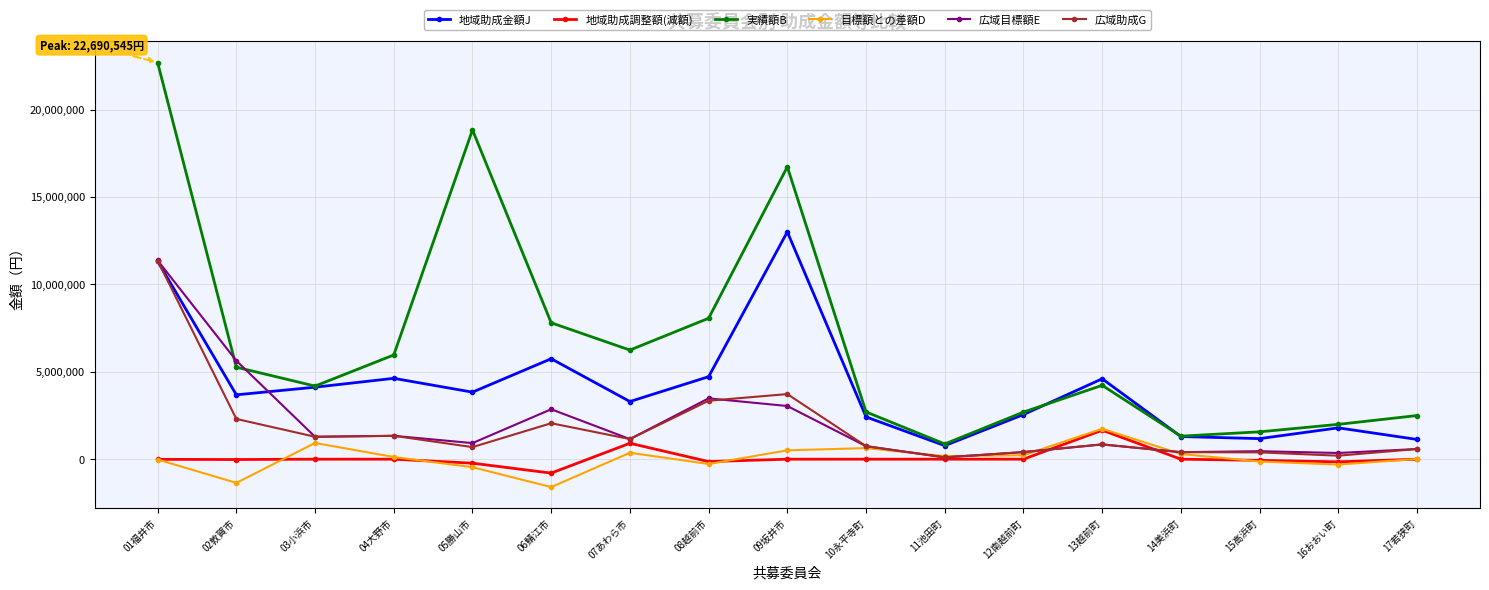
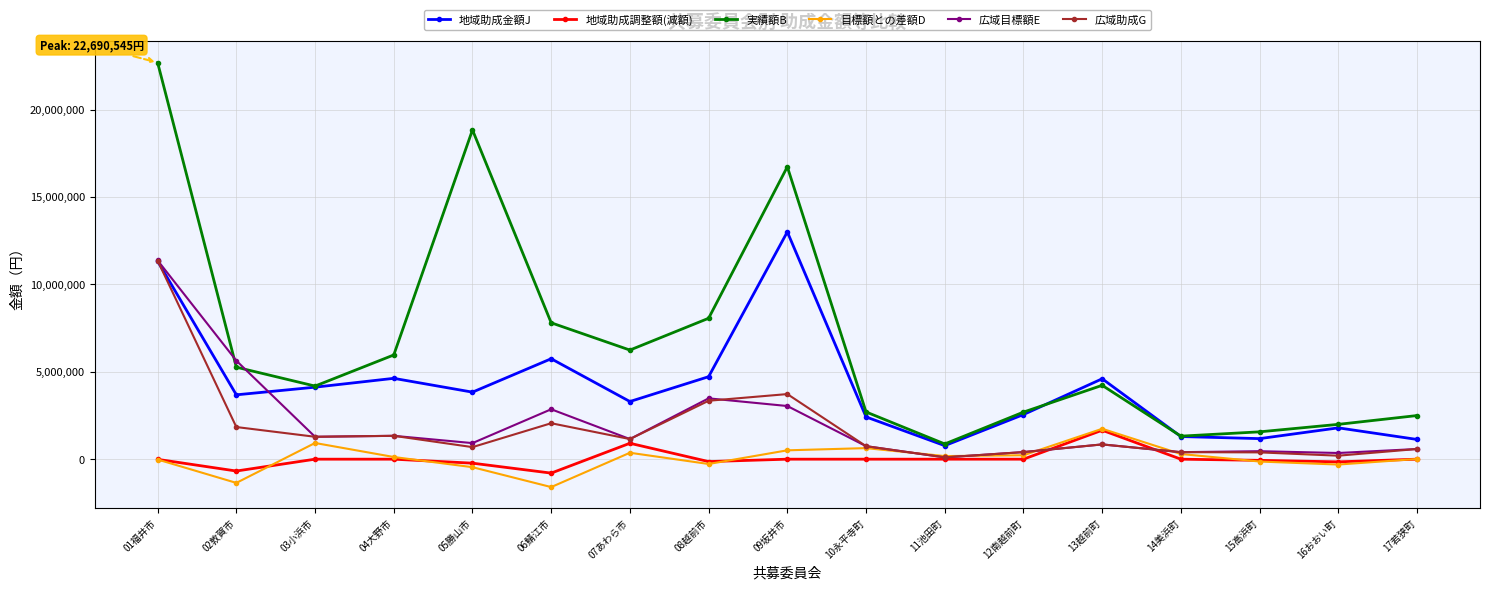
  {
    "地域助成金額J": {
      "02敦賀市": "3,700,000",
      "04大野市": "4,600,000",
      "05勝山市": "3,800,000",
      "06鯖江市": "5,700,000",
      "07あわら市": "3,300,000",
      "08越前市": "4,700,000",
      "09坂井市": "13,000,000",
      "10永平寺町": "2,400,000",
      "13越前町": "4,600,000",
      "15高浜町": "1,200,000",
      "16おおい町": "1,800,000",
      "17若狭町": "1,100,000"
    },
    "地域助成調整額(減額)": {
-     "02敦賀市": "0",
+     "02敦賀市": "-700,000",
      "03小浜市": "0",
      "05勝山市": "-200,000",
      "06鯖江市": "-800,000",
      "07あわら市": "900,000",
      "09坂井市": "0",
      "10永平寺町": "0",
      "12南越前町": "0",
      "14美浜町": "0",
      "16おおい町": "-200,000"
    },
    "実績額B": {
      "02敦賀市": "5,300,000",
      "04大野市": "6,000,000",
      "05勝山市": "18,800,000",
      "06鯖江市": "7,800,000",
      "07あわら市": "6,200,000",
      "08越前市": "8,100,000",
      "09坂井市": "16,700,000",
      "10永平寺町": "2,700,000",
      "13越前町": "4,200,000",
      "15高浜町": "1,600,000",
      "16おおい町": "2,000,000",
      "17若狭町": "2,500,000"
    },
    "目標額との差額D": {
      "02敦賀市": "-1,400,000",
      "03小浜市": "900,000",
      "05勝山市": "-500,000",
      "06鯖江市": "-1,600,000",
      "07あわら市": "400,000",
      "09坂井市": "500,000",
      "12南越前町": "200,000",
      "16おおい町": "-300,000"
    },
    "広域目標額E": {
      "02敦賀市": "5,600,000",
      "05勝山市": "900,000",
      "06鯖江市": "2,900,000",
      "09坂井市": "3,000,000",
      "16おおい町": "400,000"
    },
    "広域助成G": {
-     "02敦賀市": "2,300,000",
+     "02敦賀市": "1,800,000",
      "05勝山市": "700,000",
      "06鯖江市": "2,100,000",
      "09坂井市": "3,700,000",
      "16おおい町": "200,000"
    }
  }
